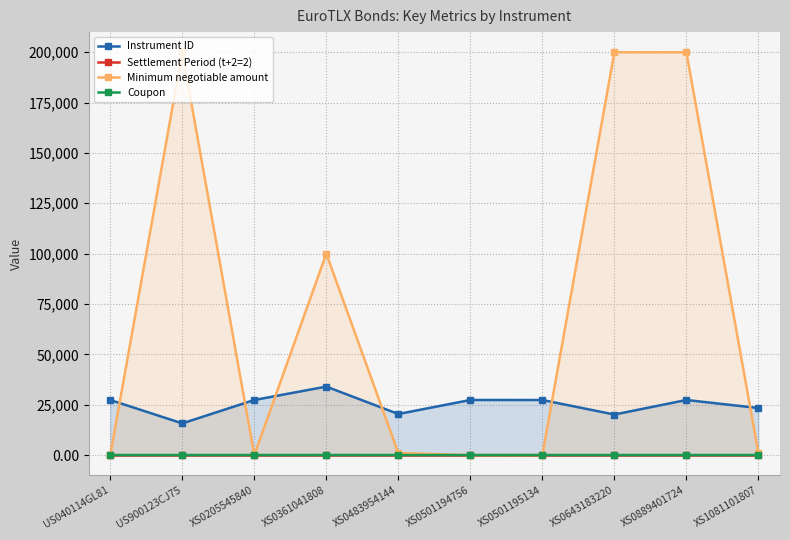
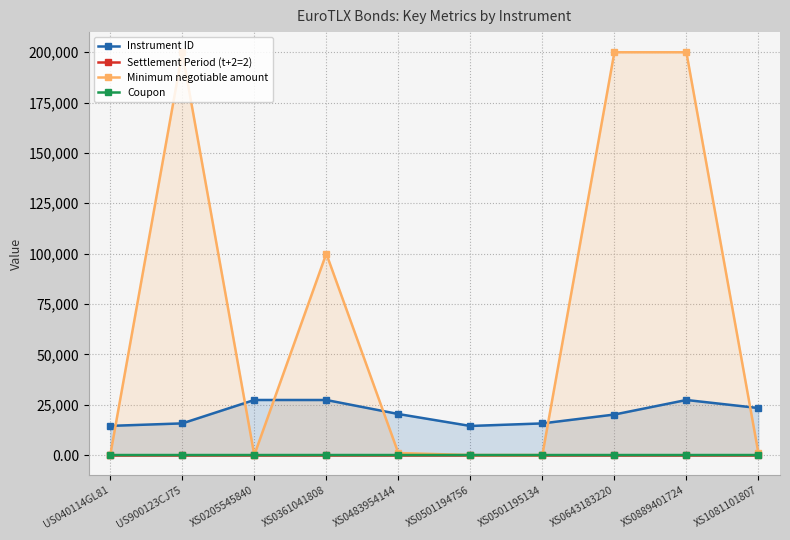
  {
    "Instrument ID": {
-     "US040114GL81": "27,000",
+     "US040114GL81": "14,000",
      "US900123CJ75": "16,000",
      "XS0205545840": "27,000",
-     "XS0361041808": "34,000",
+     "XS0361041808": "27,000",
      "XS0483954144": "20,000",
-     "XS0501194756": "27,000",
-     "XS0501195134": "27,000",
+     "XS0501194756": "14,000",
+     "XS0501195134": "16,000",
      "XS0643183220": "20,000",
      "XS0889401724": "27,000",
      "XS1081101807": "23,000"
    },
    "Coupon": {
      "US900123CJ75": "0",
      "XS0361041808": "0",
      "XS0643183220": "0",
      "XS0889401724": "0"
    },
    "Minimum negotiable amount": {
      "XS0361041808": "100,000",
      "XS0643183220": "200,000",
      "XS0889401724": "200,000"
    }
  }
